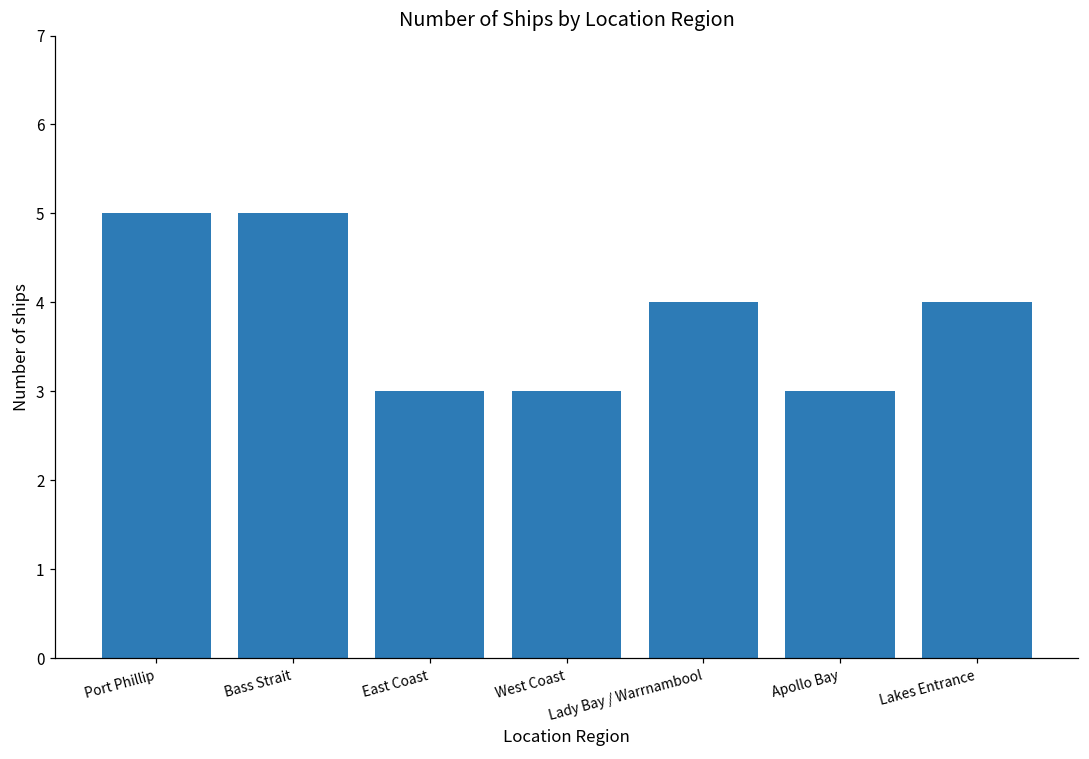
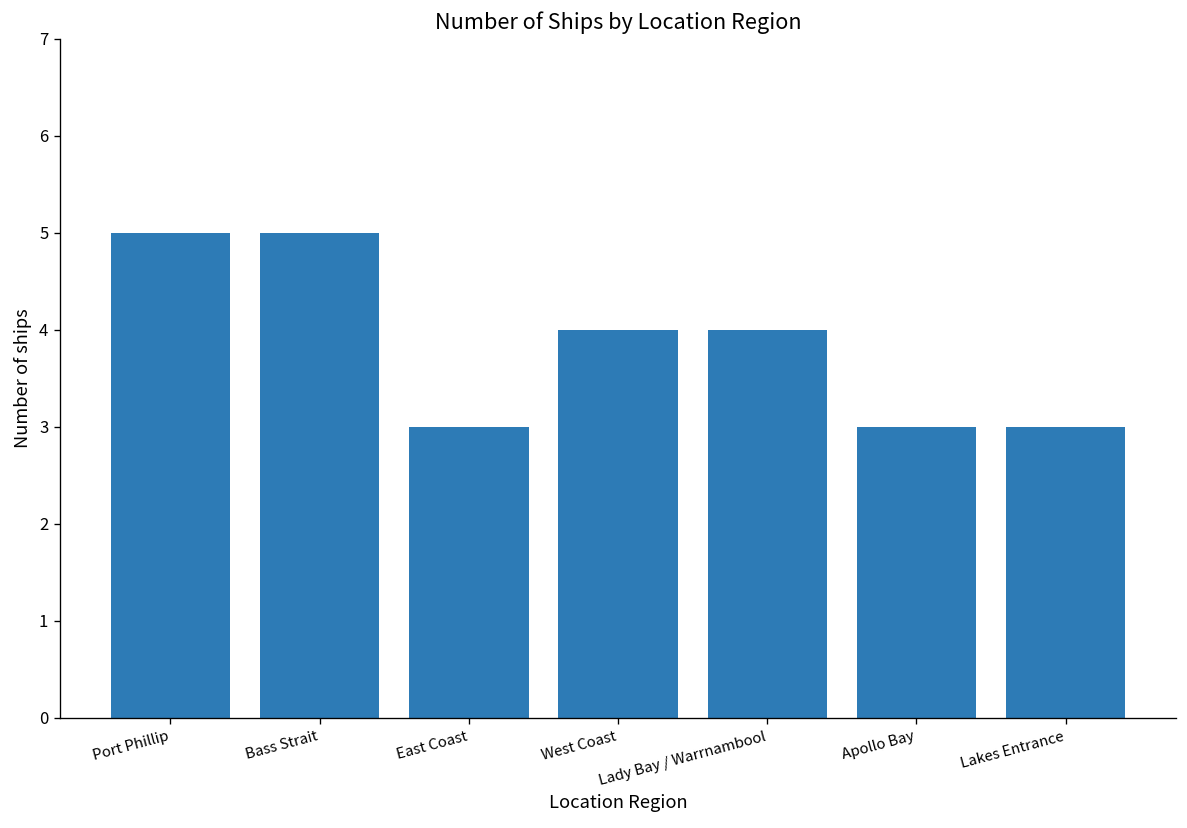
  {
    "Port Phillip": 5,
    "Bass Strait": 5,
    "East Coast": 3,
-   "West Coast": 3,
+   "West Coast": 4,
    "Lady Bay / Warrnambool": 4,
    "Apollo Bay": 3,
-   "Lakes Entrance": 4
+   "Lakes Entrance": 3
  }
